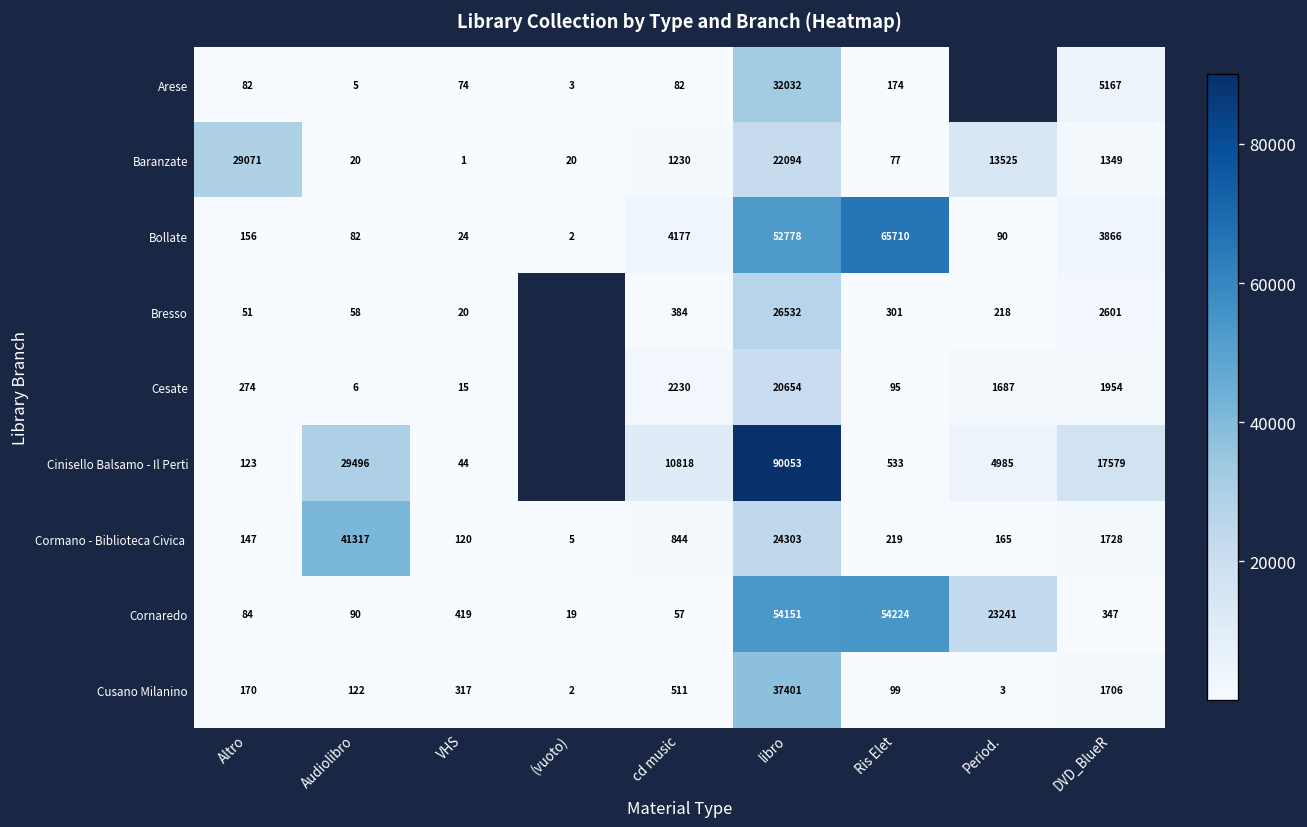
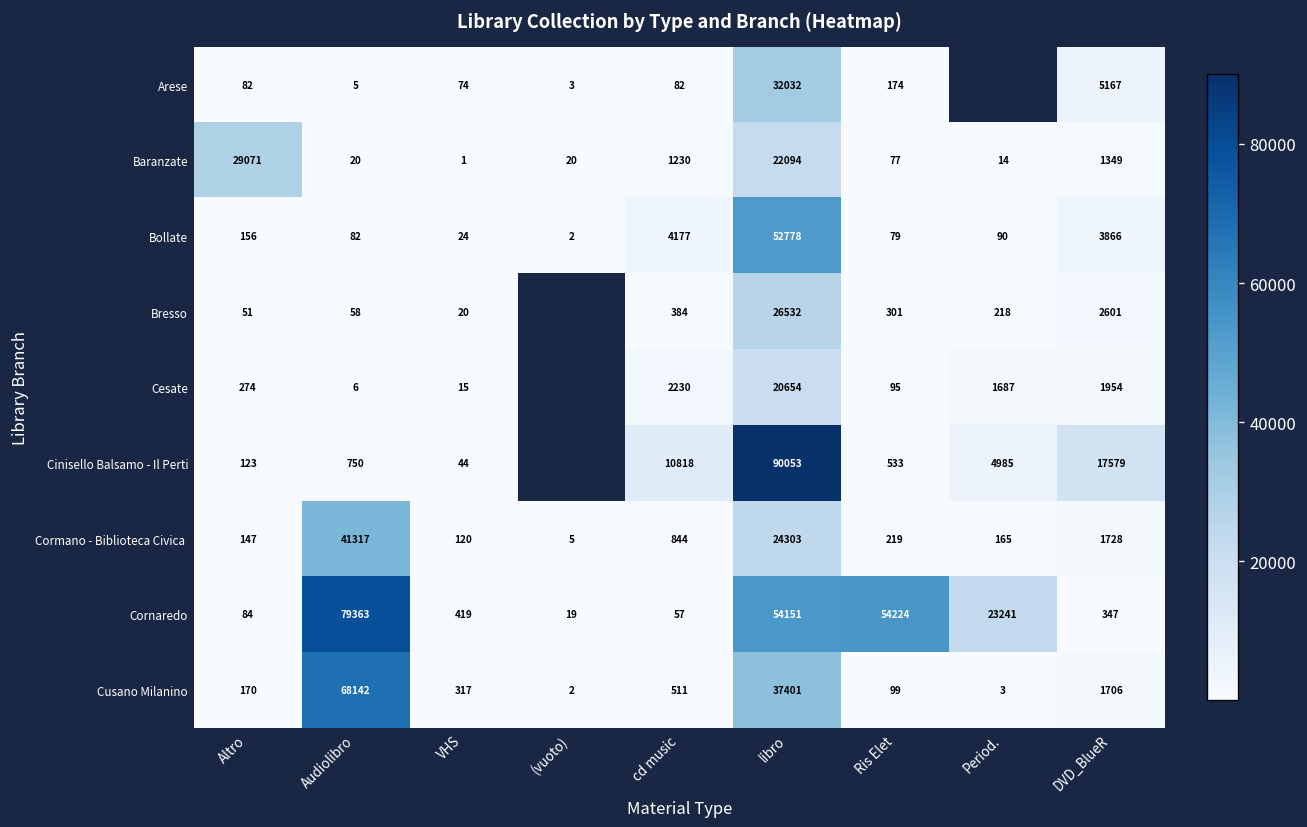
  {
    "Arese": {
      "Altro": 82,
      "Audiolibro": 5,
      "VHS": 74,
      "(vuoto)": 3,
      "cd music": 82,
      "libro": 32032,
      "Ris Elet": 174,
      "DVD_BlueR": 5167
    },
    "Baranzate": {
      "Altro": 29071,
      "Audiolibro": 20,
      "VHS": 1,
      "(vuoto)": 20,
      "cd music": 1230,
      "libro": 22094,
      "Ris Elet": 77,
-     "Period.": 13525,
+     "Period.": 14,
      "DVD_BlueR": 1349
    },
    "Bollate": {
      "Altro": 156,
      "Audiolibro": 82,
      "VHS": 24,
      "(vuoto)": 2,
      "cd music": 4177,
      "libro": 52778,
-     "Ris Elet": 65710,
+     "Ris Elet": 79,
      "Period.": 90,
      "DVD_BlueR": 3866
    },
    "Bresso": {
      "Altro": 51,
      "Audiolibro": 58,
      "VHS": 20,
      "cd music": 384,
      "libro": 26532,
      "Ris Elet": 301,
      "Period.": 218,
      "DVD_BlueR": 2601
    },
    "Cesate": {
      "Altro": 274,
      "Audiolibro": 6,
      "VHS": 15,
      "cd music": 2230,
      "libro": 20654,
      "Ris Elet": 95,
      "Period.": 1687,
      "DVD_BlueR": 1954
    },
    "Cinisello Balsamo - Il Perti": {
      "Altro": 123,
-     "Audiolibro": 29496,
+     "Audiolibro": 750,
      "VHS": 44,
      "cd music": 10818,
      "libro": 90053,
      "Ris Elet": 533,
      "Period.": 4985,
      "DVD_BlueR": 17579
    },
    "Cormano - Biblioteca Civica": {
      "Altro": 147,
      "Audiolibro": 41317,
      "VHS": 120,
      "(vuoto)": 5,
      "cd music": 844,
      "libro": 24303,
      "Ris Elet": 219,
      "Period.": 165,
      "DVD_BlueR": 1728
    },
    "Cornaredo": {
      "Altro": 84,
-     "Audiolibro": 90,
+     "Audiolibro": 79363,
      "VHS": 419,
      "(vuoto)": 19,
      "cd music": 57,
      "libro": 54151,
      "Ris Elet": 54224,
      "Period.": 23241,
      "DVD_BlueR": 347
    },
    "Cusano Milanino": {
      "Altro": 170,
-     "Audiolibro": 122,
+     "Audiolibro": 68142,
      "VHS": 317,
      "(vuoto)": 2,
      "cd music": 511,
      "libro": 37401,
      "Ris Elet": 99,
      "Period.": 3,
      "DVD_BlueR": 1706
    }
  }
